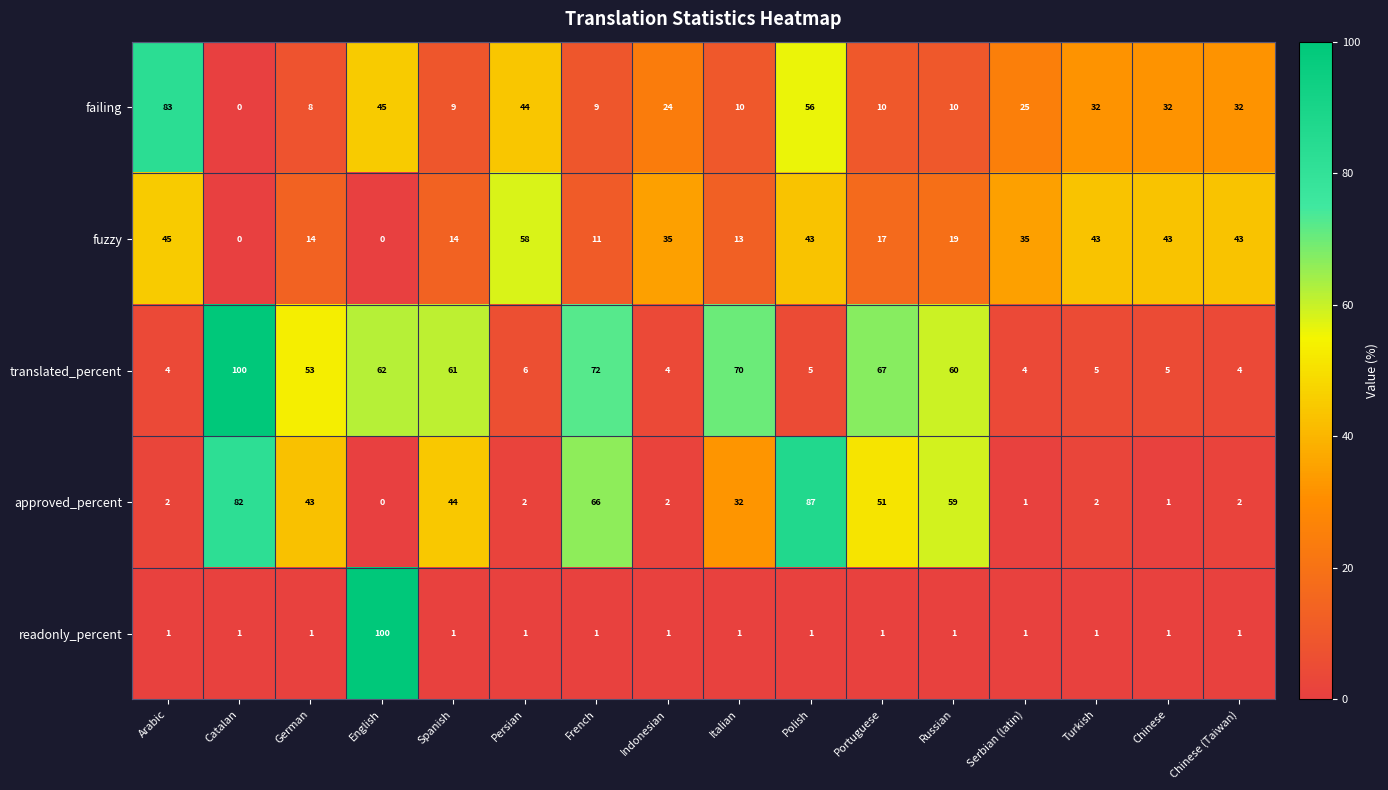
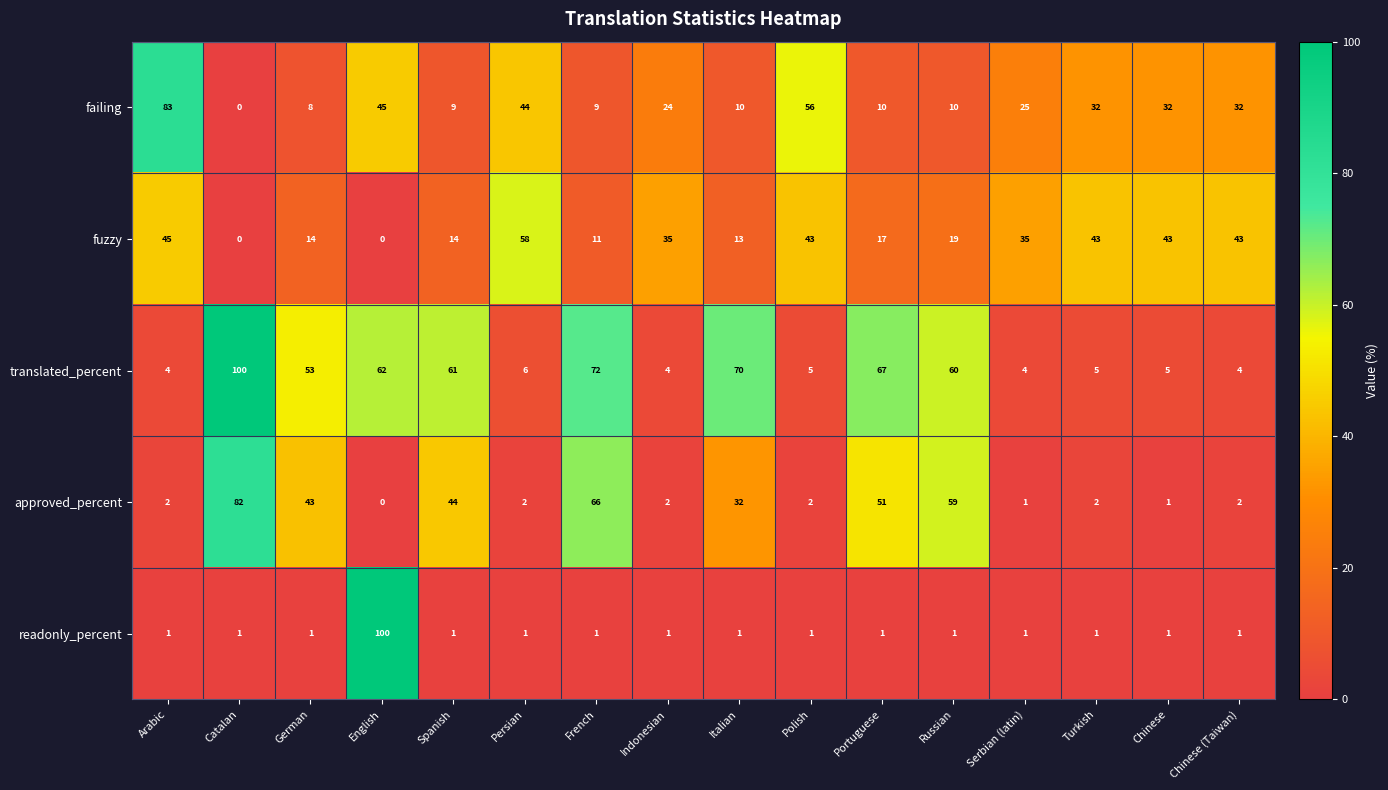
  {
    "failing": {
      "Arabic": 83,
      "Catalan": 0,
      "German": 8,
      "English": 45,
      "Spanish": 9,
      "Persian": 44,
      "French": 9,
      "Indonesian": 24,
      "Italian": 10,
      "Polish": 56,
      "Portuguese": 10,
      "Russian": 10,
      "Serbian (latin)": 25,
      "Turkish": 32,
      "Chinese": 32,
      "Chinese (Taiwan)": 32
    },
    "fuzzy": {
      "Arabic": 45,
      "Catalan": 0,
      "German": 14,
      "English": 0,
      "Spanish": 14,
      "Persian": 58,
      "French": 11,
      "Indonesian": 35,
      "Italian": 13,
      "Polish": 43,
      "Portuguese": 17,
      "Russian": 19,
      "Serbian (latin)": 35,
      "Turkish": 43,
      "Chinese": 43,
      "Chinese (Taiwan)": 43
    },
    "translated_percent": {
      "Arabic": 4,
      "Catalan": 100,
      "German": 53,
      "English": 62,
      "Spanish": 61,
      "Persian": 6,
      "French": 72,
      "Indonesian": 4,
      "Italian": 70,
      "Polish": 5,
      "Portuguese": 67,
      "Russian": 60,
      "Serbian (latin)": 4,
      "Turkish": 5,
      "Chinese": 5,
      "Chinese (Taiwan)": 4
    },
    "approved_percent": {
      "Arabic": 2,
      "Catalan": 82,
      "German": 43,
      "English": 0,
      "Spanish": 44,
      "Persian": 2,
      "French": 66,
      "Indonesian": 2,
      "Italian": 32,
-     "Polish": 87,
+     "Polish": 2,
      "Portuguese": 51,
      "Russian": 59,
      "Serbian (latin)": 1,
      "Turkish": 2,
      "Chinese": 1,
      "Chinese (Taiwan)": 2
    },
    "readonly_percent": {
      "Arabic": 1,
      "Catalan": 1,
      "German": 1,
      "English": 100,
      "Spanish": 1,
      "Persian": 1,
      "French": 1,
      "Indonesian": 1,
      "Italian": 1,
      "Polish": 1,
      "Portuguese": 1,
      "Russian": 1,
      "Serbian (latin)": 1,
      "Turkish": 1,
      "Chinese": 1,
      "Chinese (Taiwan)": 1
    }
  }
